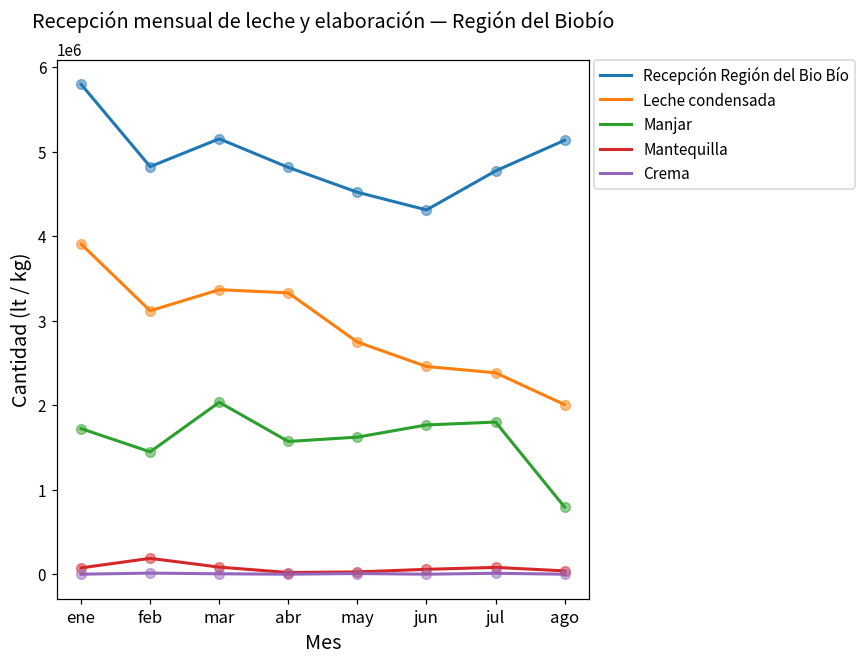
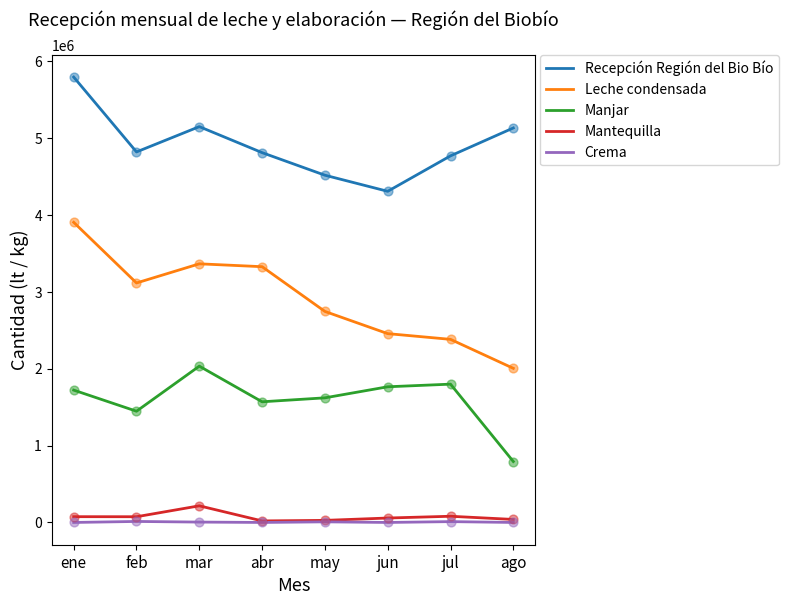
  {
    "Recepción Región del Bio Bío": {
      "ene": 5800000,
      "feb": 4800000,
      "mar": 5200000,
      "abr": 4800000,
      "may": 4500000,
      "jun": 4300000,
      "jul": 4800000,
      "ago": 5100000
    },
    "Leche condensada": {
      "ene": 3900000,
      "feb": 3100000,
      "mar": 3400000,
      "abr": 3300000,
      "may": 2700000,
      "jun": 2500000,
      "jul": 2400000,
      "ago": 2000000
    },
    "Manjar": {
      "ene": 1700000,
      "feb": 1400000,
      "mar": 2000000,
      "abr": 1600000,
      "may": 1600000,
      "jun": 1800000,
      "jul": 1800000,
      "ago": 800000
    },
    "Mantequilla": {
      "ene": 100000,
-     "feb": 200000,
-     "mar": 100000,
+     "feb": 100000,
+     "mar": 200000,
      "jun": 100000,
      "jul": 100000,
      "ago": 0
    },
    "Crema": {
      "ene": 0,
      "feb": 0,
      "mar": 0,
      "jun": 0,
      "jul": 0,
      "ago": 0
    }
  }
